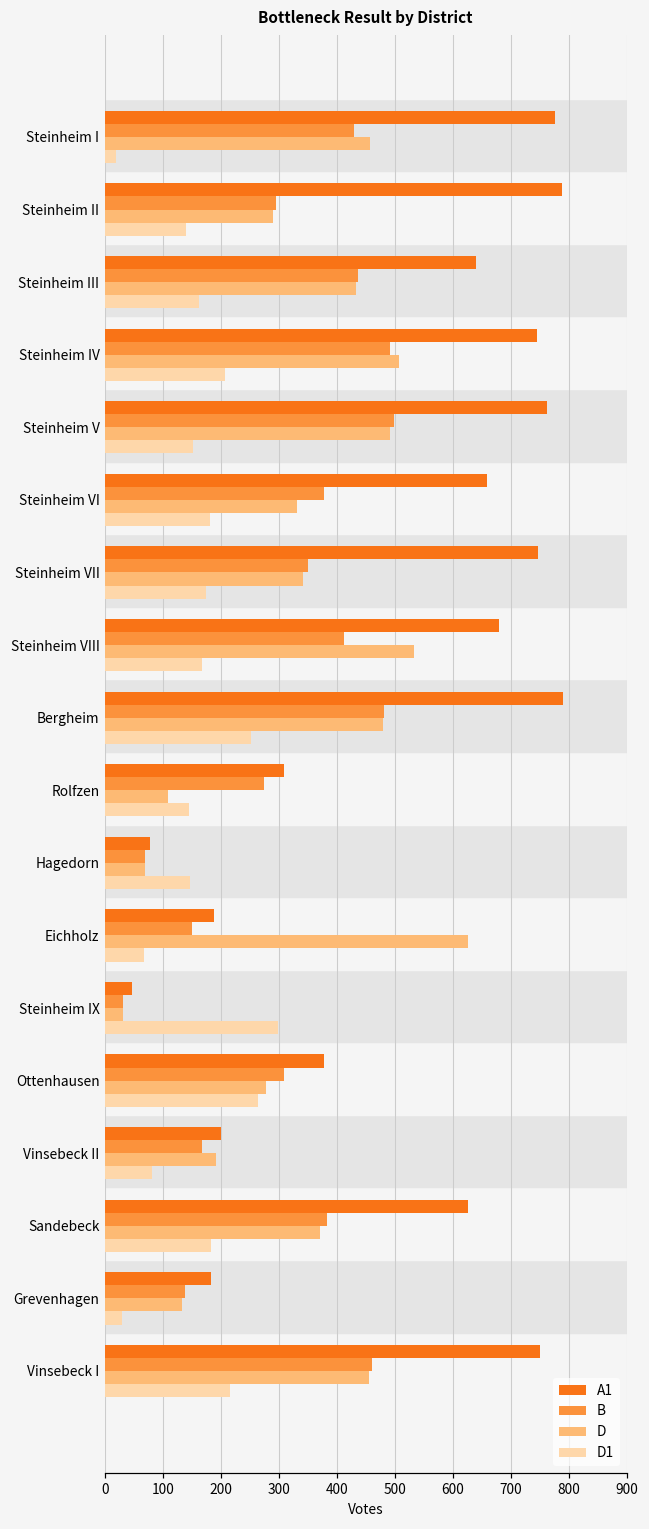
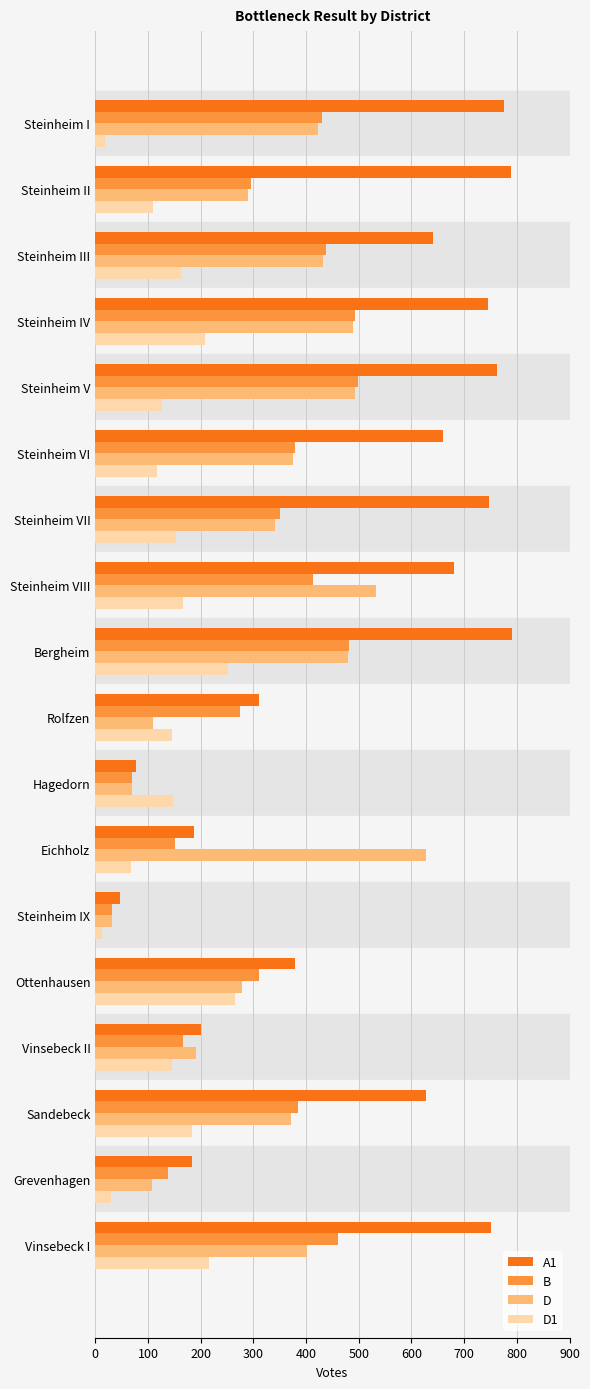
  {
    "D": {
-     "Steinheim I": 460,
+     "Steinheim I": 420,
      "Steinheim II": 290,
      "Steinheim III": 430,
-     "Steinheim IV": 510,
+     "Steinheim IV": 490,
      "Steinheim V": 490,
-     "Steinheim VI": 330,
+     "Steinheim VI": 380,
      "Steinheim VII": 340,
      "Steinheim VIII": 530,
      "Bergheim": 480,
      "Rolfzen": 110,
      "Hagedorn": 70,
      "Eichholz": 630,
      "Steinheim IX": 30,
      "Ottenhausen": 280,
      "Vinsebeck II": 190,
      "Sandebeck": 370,
-     "Grevenhagen": 130,
-     "Vinsebeck I": 460
+     "Grevenhagen": 110,
+     "Vinsebeck I": 400
    },
    "D1": {
      "Steinheim I": 20,
-     "Steinheim II": 140,
+     "Steinheim II": 110,
      "Steinheim III": 160,
      "Steinheim IV": 210,
-     "Steinheim V": 150,
-     "Steinheim VI": 180,
-     "Steinheim VII": 170,
+     "Steinheim V": 130,
+     "Steinheim VI": 120,
+     "Steinheim VII": 150,
      "Steinheim VIII": 170,
      "Bergheim": 250,
      "Rolfzen": 150,
      "Hagedorn": 150,
      "Eichholz": 70,
-     "Steinheim IX": 300,
+     "Steinheim IX": 10,
      "Ottenhausen": 270,
-     "Vinsebeck II": 80,
+     "Vinsebeck II": 150,
      "Sandebeck": 180,
      "Grevenhagen": 30,
      "Vinsebeck I": 220
    }
  }
